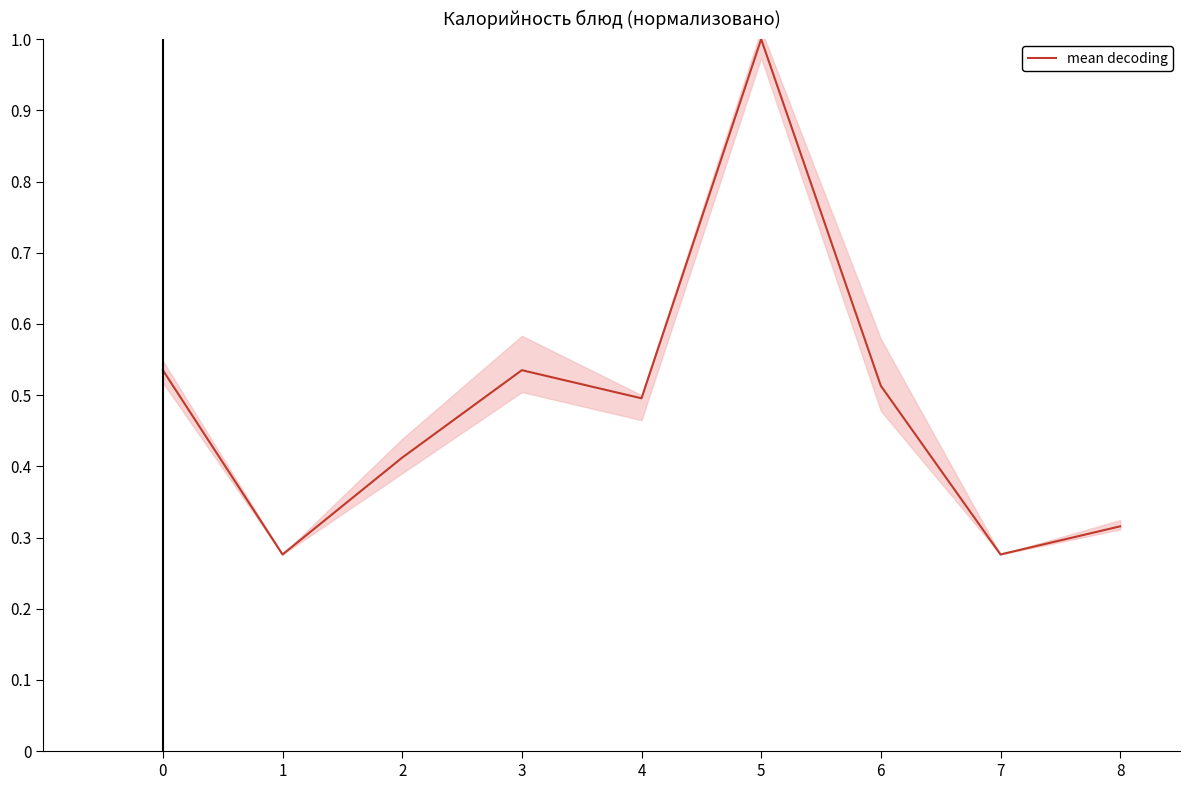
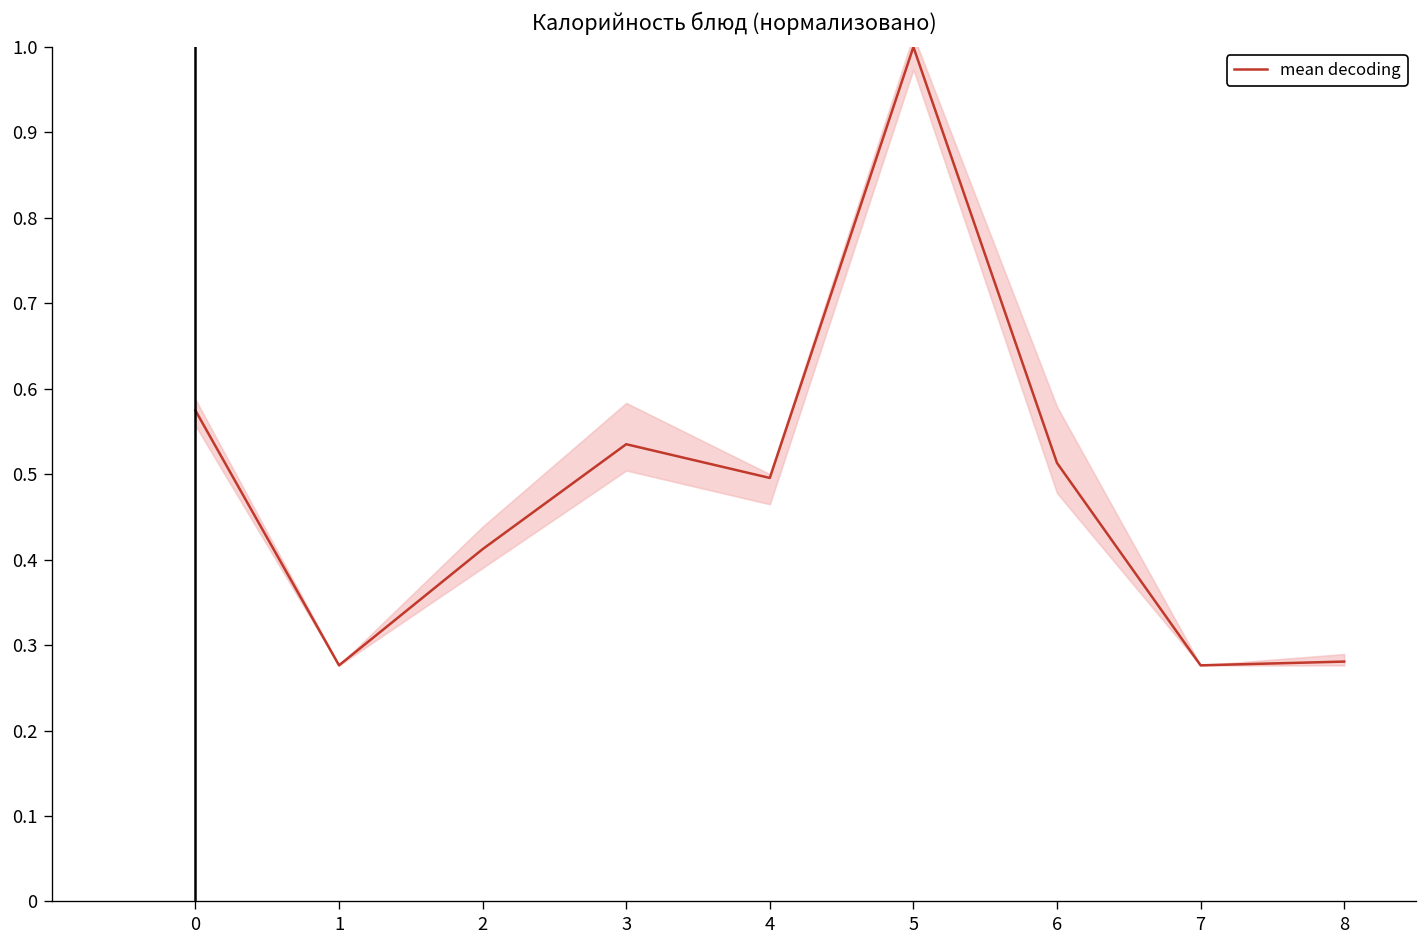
  {
    "mean decoding": {
-     "0": 0.54,
+     "0": 0.57,
      "2": 0.41,
      "3": 0.54,
      "4": 0.50,
      "5": 1.00,
      "6": 0.51,
-     "8": 0.32
+     "8": 0.28
    }
  }
